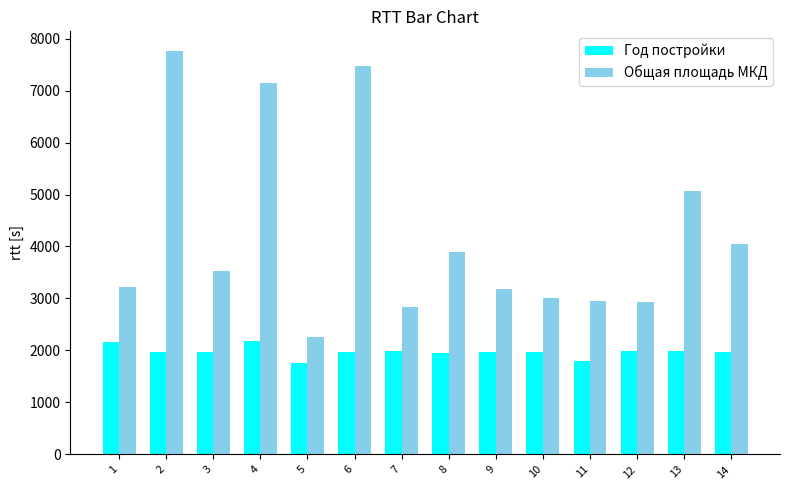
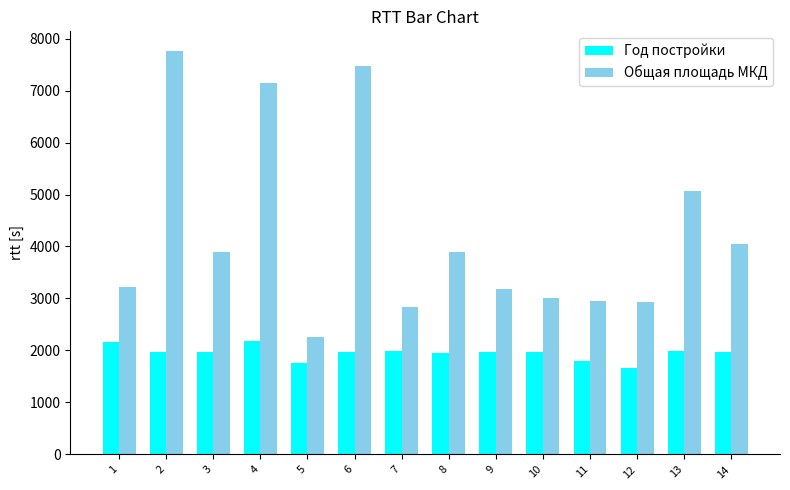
  {
    "Год постройки": {
      "1": 2200,
      "2": 2000,
      "3": 2000,
      "4": 2200,
      "5": 1800,
      "6": 2000,
      "7": 2000,
      "8": 2000,
      "9": 2000,
      "10": 2000,
      "11": 1800,
-     "12": 2000,
+     "12": 1700,
      "13": 2000,
      "14": 2000
    },
    "Общая площадь МКД": {
      "1": 3200,
      "2": 7800,
-     "3": 3500,
+     "3": 3900,
      "4": 7200,
      "5": 2300,
      "6": 7500,
      "7": 2800,
      "8": 3900,
      "9": 3200,
      "10": 3000,
      "11": 3000,
      "12": 2900,
      "13": 5100,
      "14": 4000
    }
  }
